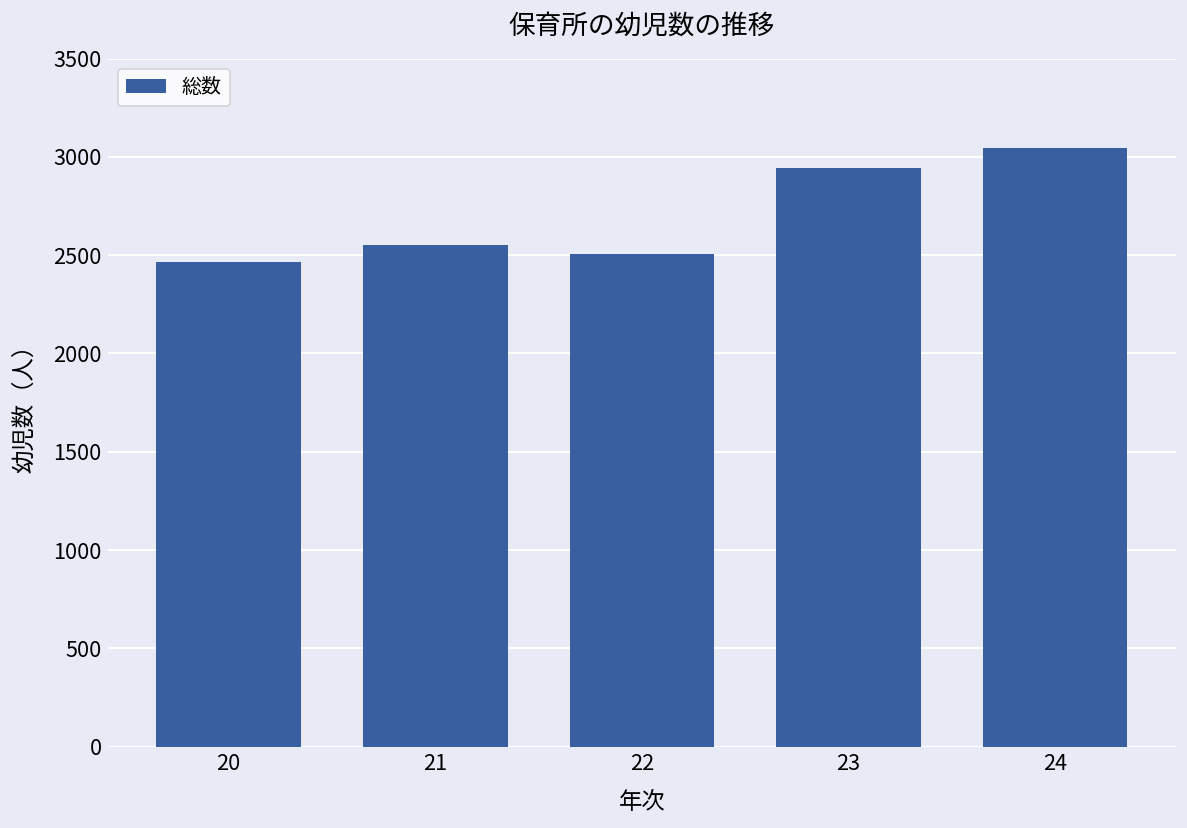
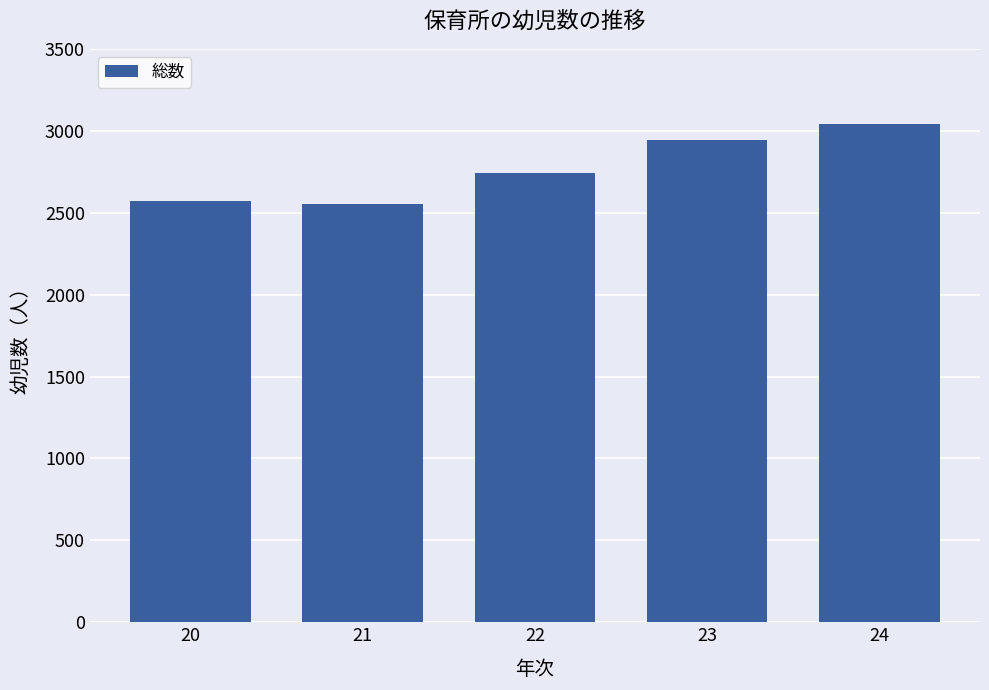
  {
-   "20": 2470,
+   "20": 2570,
    "21": 2550,
-   "22": 2510,
+   "22": 2750,
    "23": 2950,
    "24": 3040
  }
